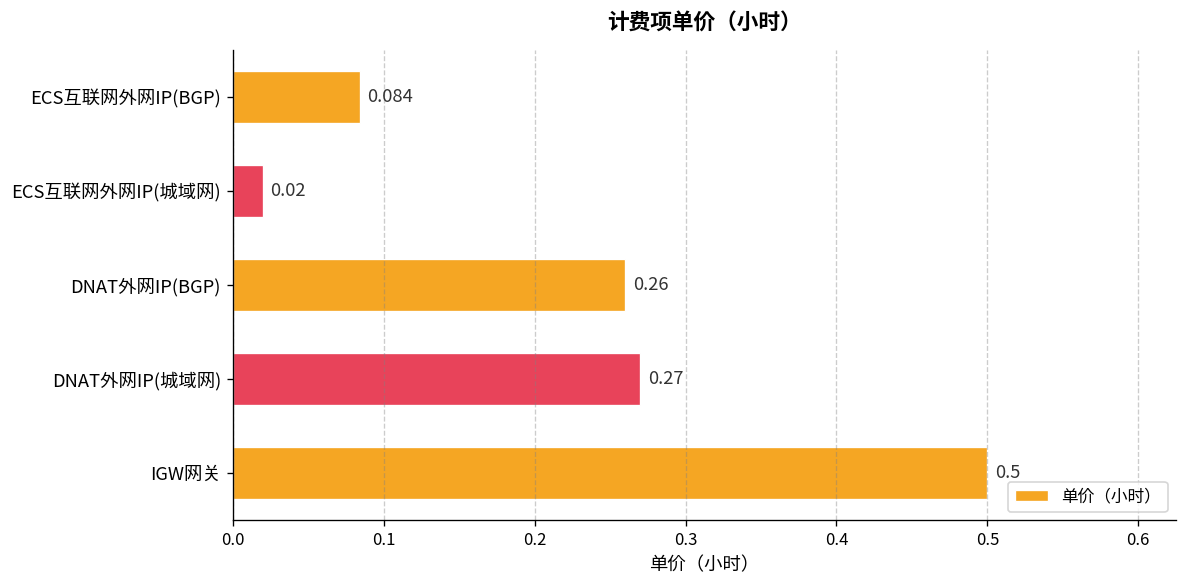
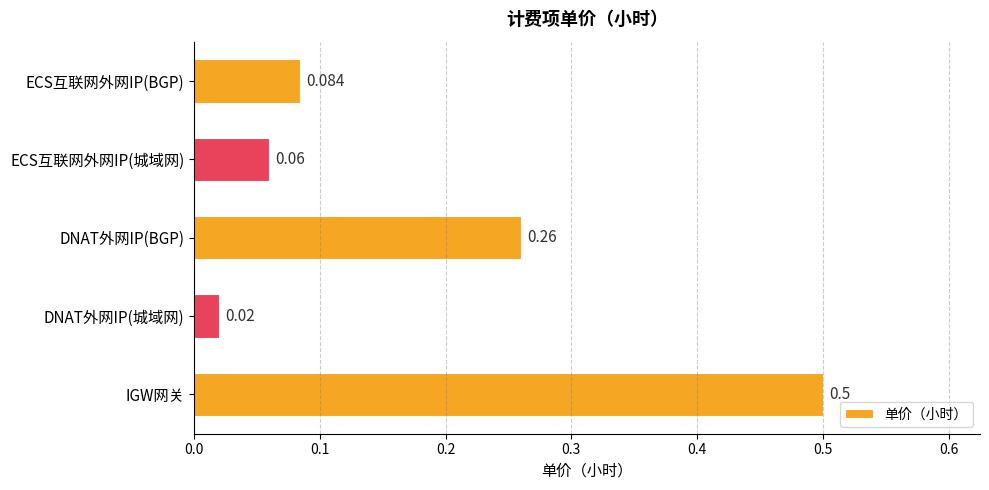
  {
    "ECS互联网外网IP(BGP)": 0.084,
-   "ECS互联网外网IP(城域网)": 0.02,
+   "ECS互联网外网IP(城域网)": 0.06,
    "DNAT外网IP(BGP)": 0.26,
-   "DNAT外网IP(城域网)": 0.27
+   "DNAT外网IP(城域网)": 0.02
  }
